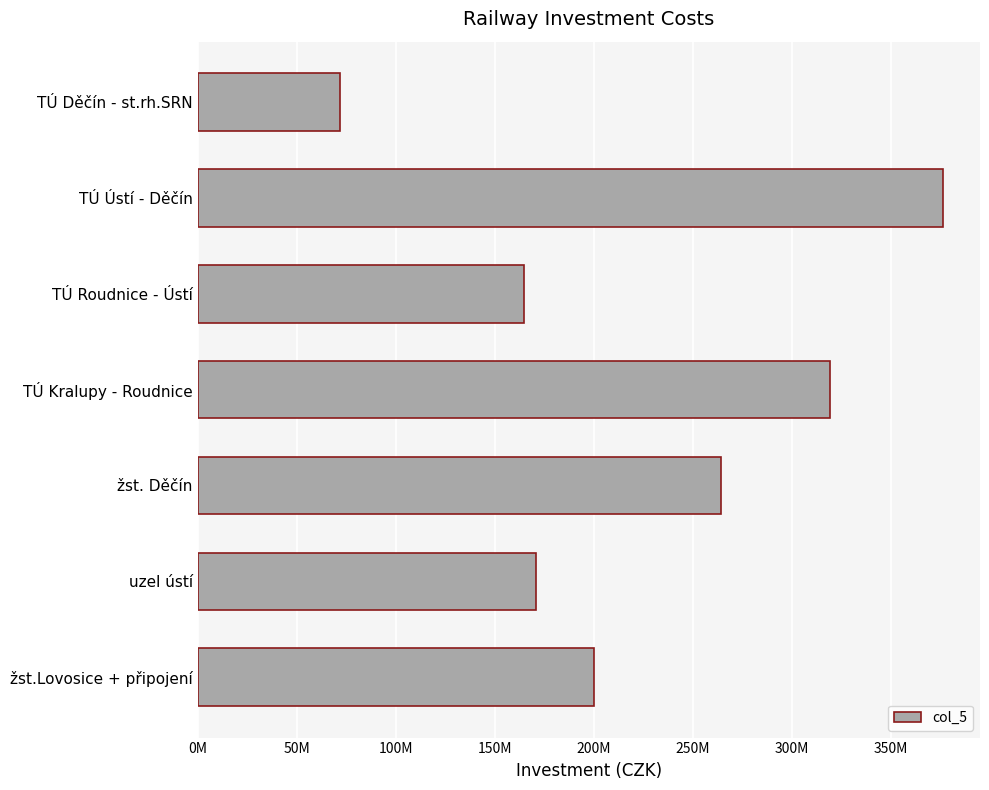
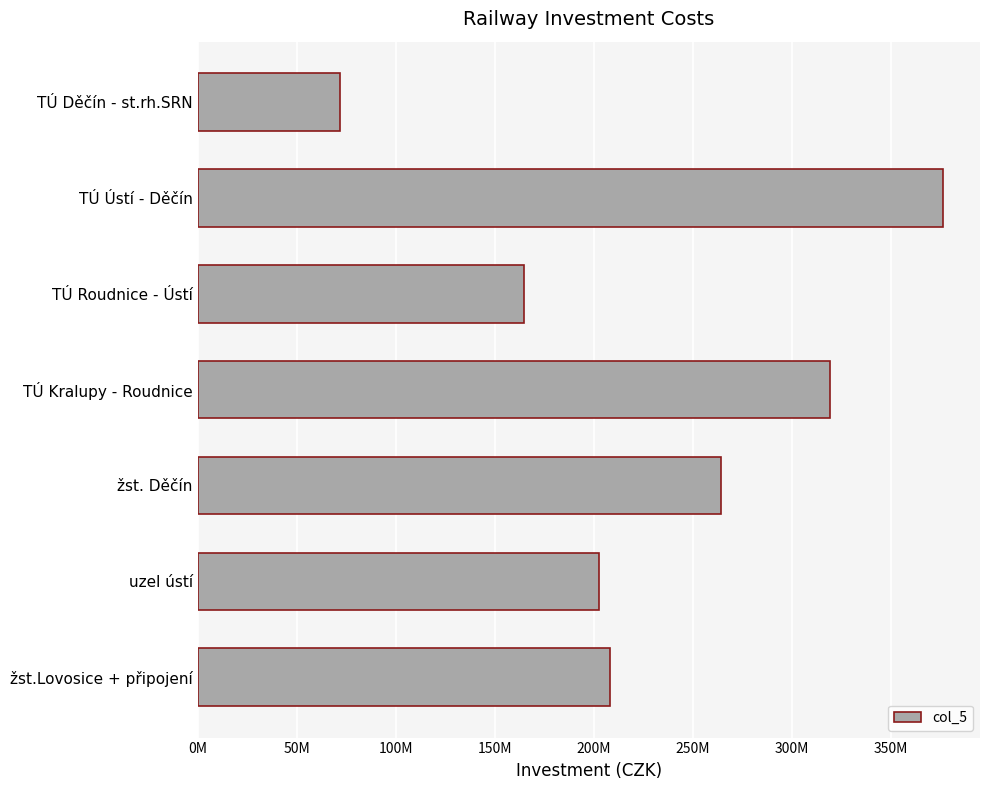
  {
    "TÚ Děčín - st.rh.SRN": 72000000,
    "TÚ Ústí - Děčín": 376000000,
    "TÚ Roudnice - Ústí": 165000000,
    "TÚ Kralupy - Roudnice": 319000000,
    "žst. Děčín": 264000000,
-   "uzel ústí": 171000000,
-   "žst.Lovosice + připojení": 200000000
+   "uzel ústí": 203000000,
+   "žst.Lovosice + připojení": 208000000
  }
